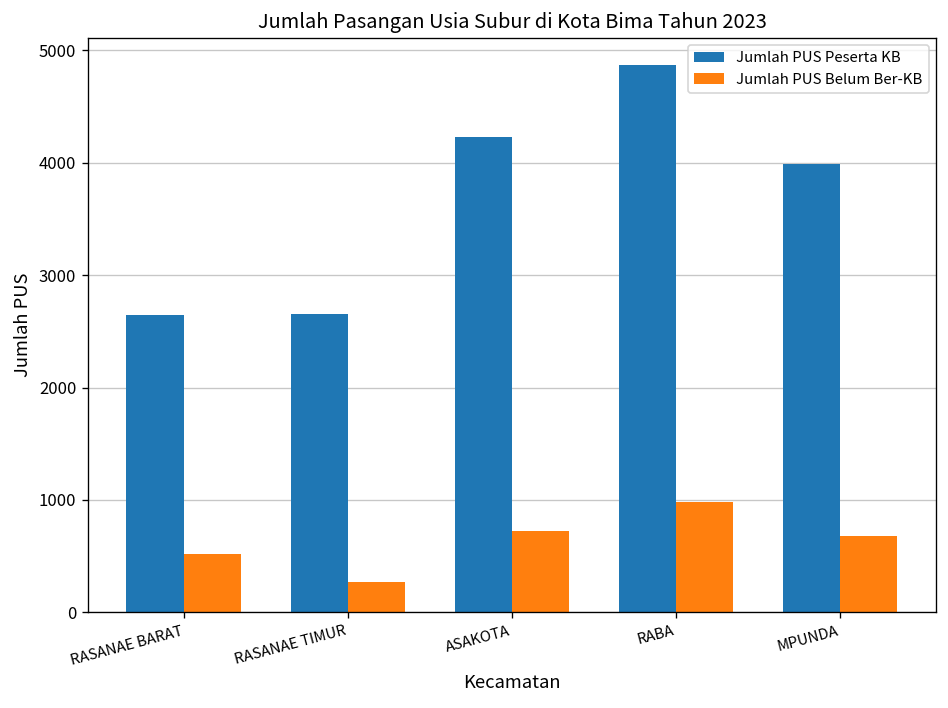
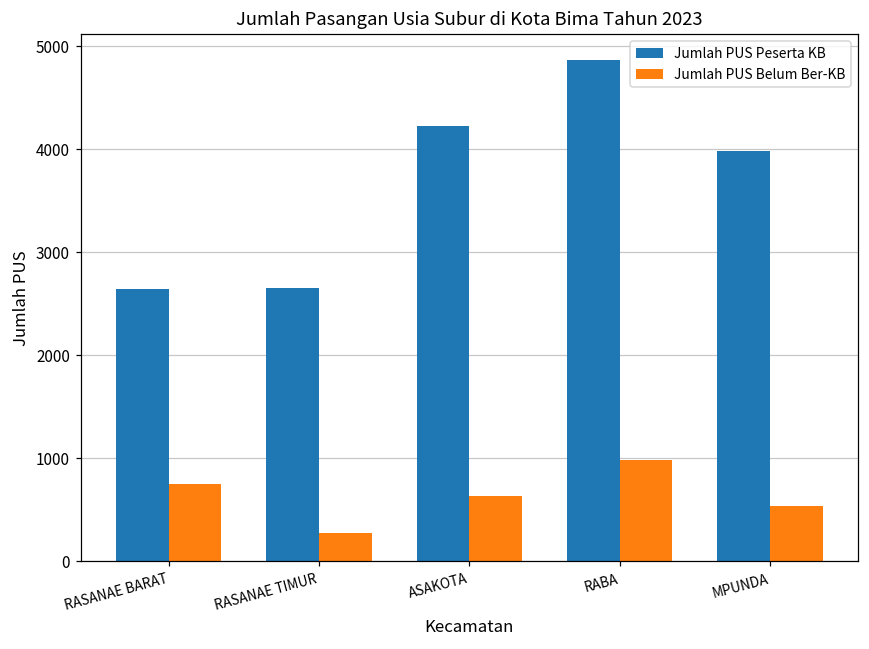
  {
    "Jumlah PUS Peserta KB": {
      "RASANAE BARAT": 2600,
      "RASANAE TIMUR": 2700,
      "ASAKOTA": 4200,
      "RABA": 4900,
      "MPUNDA": 4000
    },
    "Jumlah PUS Belum Ber-KB": {
-     "RASANAE BARAT": 500,
+     "RASANAE BARAT": 800,
      "RASANAE TIMUR": 300,
-     "ASAKOTA": 700,
+     "ASAKOTA": 600,
      "RABA": 1000,
-     "MPUNDA": 700
+     "MPUNDA": 500
    }
  }
